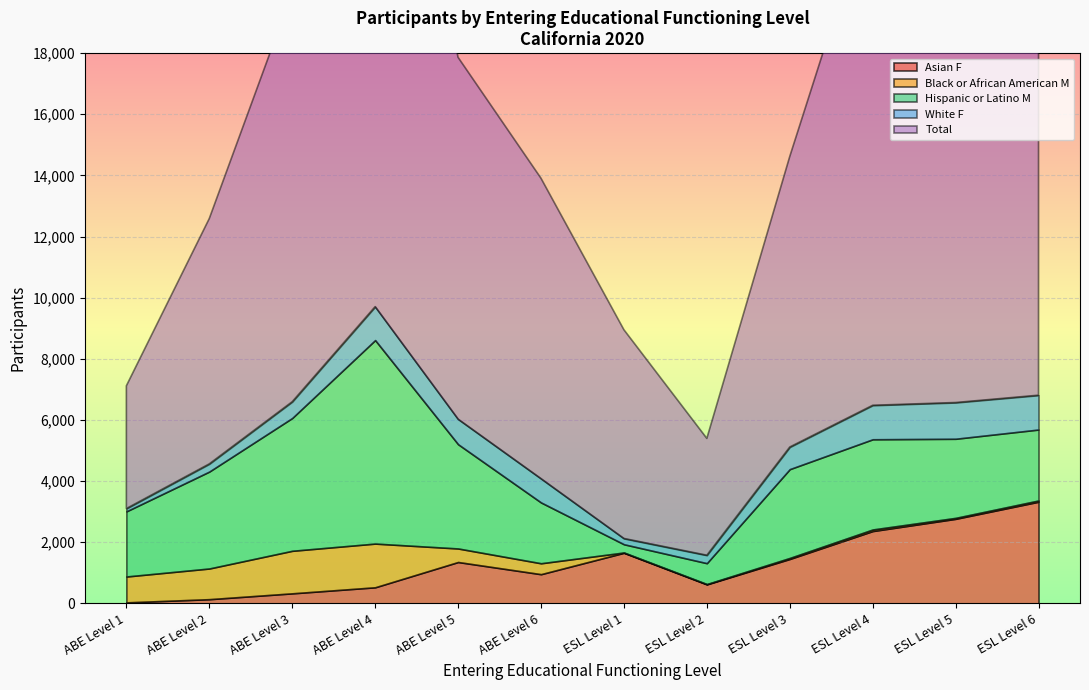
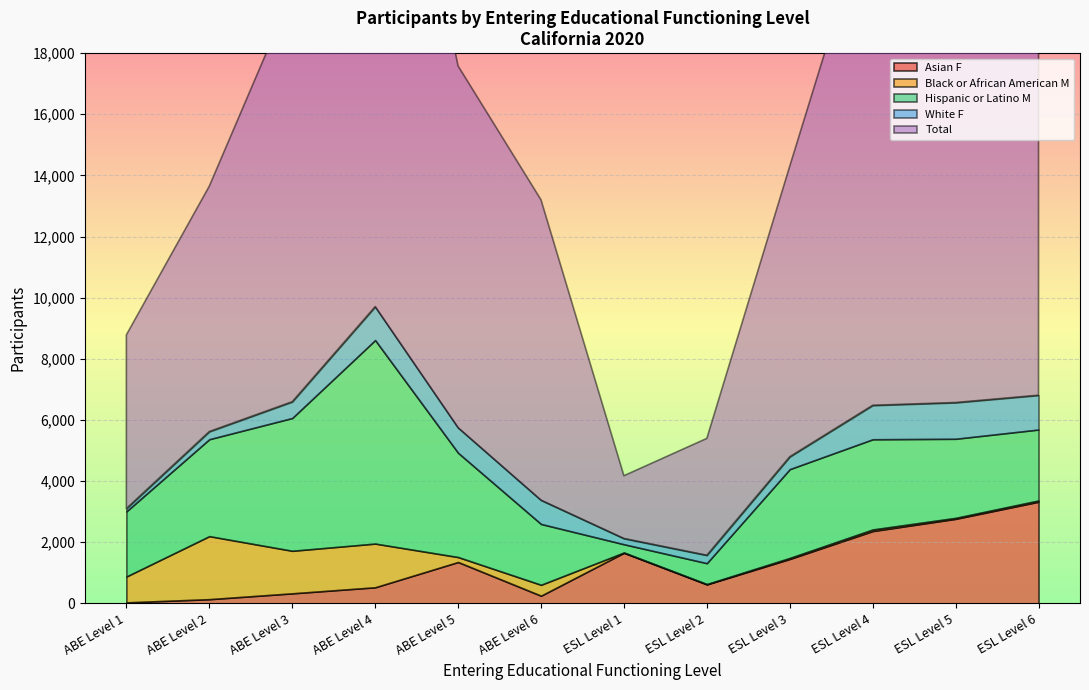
  {
    "Asian F": {
      "ABE Level 2": "100",
      "ABE Level 3": "300",
      "ABE Level 4": "500",
      "ABE Level 5": "1,400",
-     "ABE Level 6": "1,000"
+     "ABE Level 6": "300"
    },
    "Black or African American M": {
      "ABE Level 1": "800",
-     "ABE Level 2": "1,000",
+     "ABE Level 2": "2,100",
      "ABE Level 3": "1,400",
      "ABE Level 4": "1,400",
-     "ABE Level 5": "400",
+     "ABE Level 5": "200",
      "ABE Level 6": "400"
    },
    "Hispanic or Latino M": {
      "ABE Level 1": "2,100",
      "ABE Level 2": "3,200",
      "ABE Level 3": "4,300",
      "ABE Level 4": "6,700",
      "ABE Level 5": "3,400",
      "ABE Level 6": "2,000",
      "ESL Level 1": "300",
      "ESL Level 2": "700",
      "ESL Level 3": "2,900",
      "ESL Level 4": "3,000",
      "ESL Level 5": "2,600",
      "ESL Level 6": "2,300"
    },
    "White F": {
      "ABE Level 1": "100",
      "ABE Level 2": "300",
      "ABE Level 3": "500",
      "ABE Level 4": "1,100",
      "ABE Level 5": "800",
      "ABE Level 6": "800",
      "ESL Level 1": "200",
      "ESL Level 2": "300",
-     "ESL Level 3": "700",
+     "ESL Level 3": "400",
      "ESL Level 4": "1,100",
      "ESL Level 5": "1,200",
      "ESL Level 6": "1,100"
    },
    "Total": {
-     "ABE Level 1": "4,000",
+     "ABE Level 1": "5,700",
      "ABE Level 2": "8,000",
      "ABE Level 5": "11,800",
      "ABE Level 6": "9,800",
-     "ESL Level 1": "6,800",
+     "ESL Level 1": "2,100",
      "ESL Level 2": "3,800",
      "ESL Level 3": "9,500"
    }
  }
